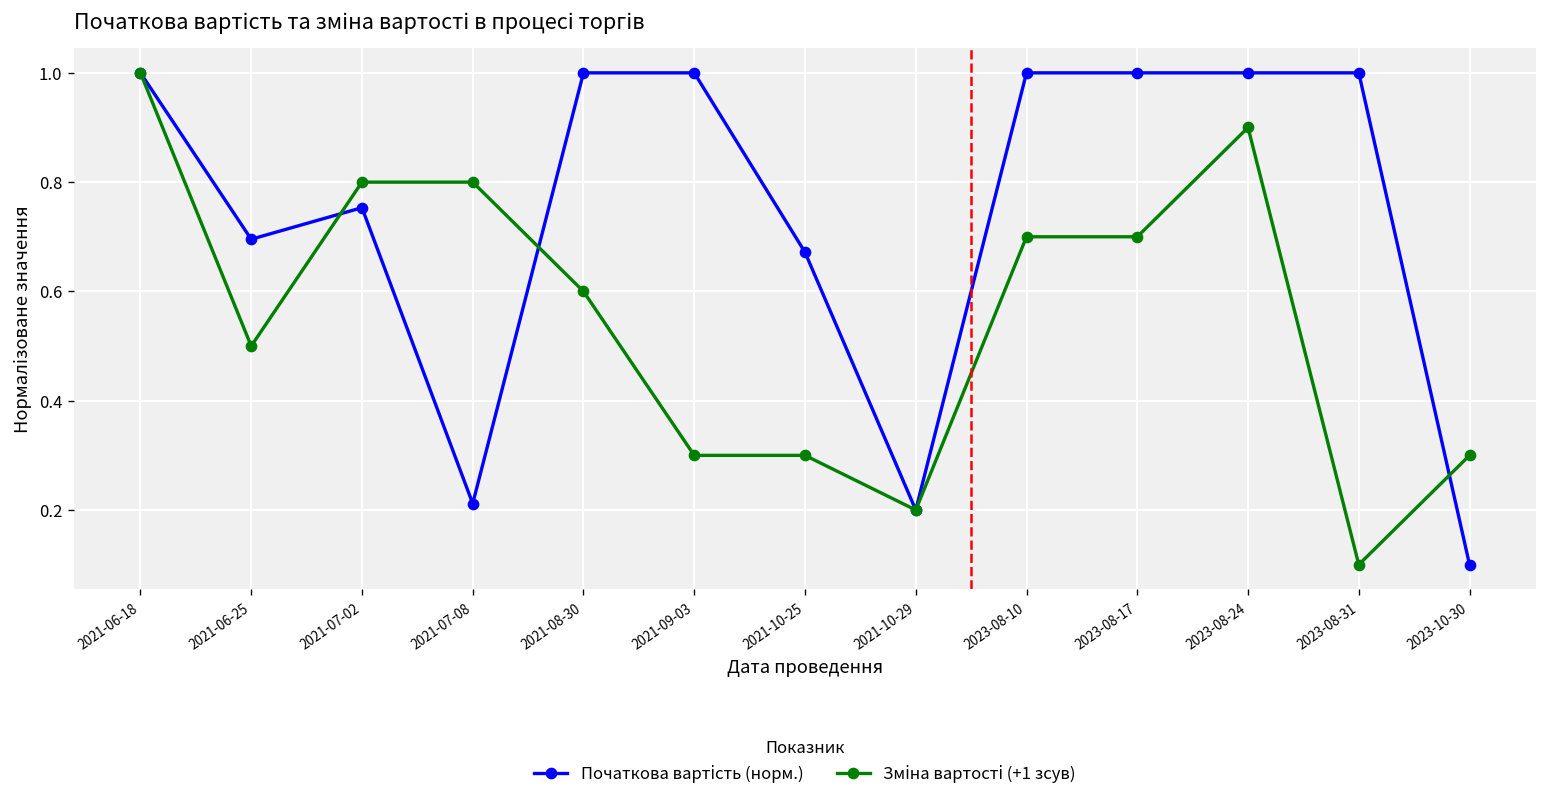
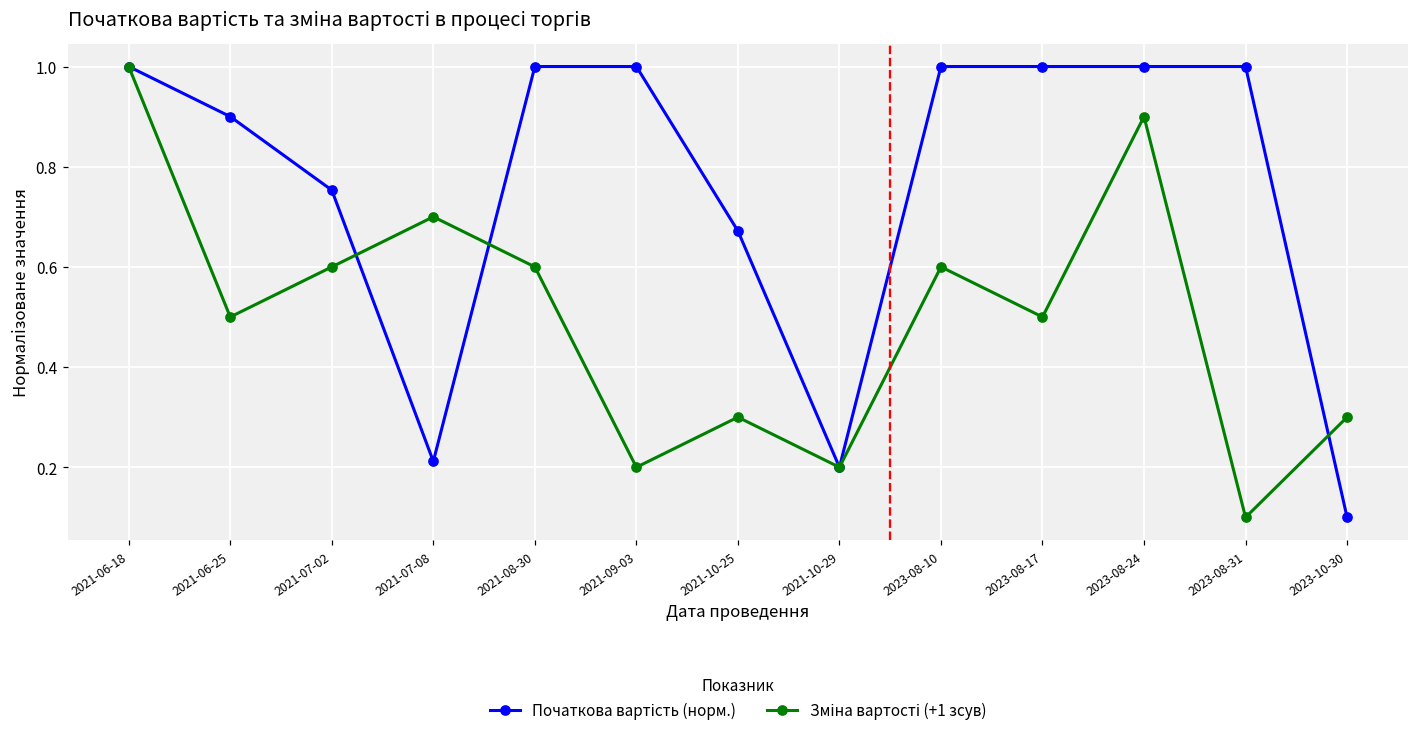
  {
    "Початкова вартість (норм.)": {
-     "2021-06-25": 0.70,
+     "2021-06-25": 0.90,
      "2021-07-02": 0.75,
      "2021-07-08": 0.21,
      "2021-08-30": 1.00,
      "2021-09-03": 1.00,
      "2021-10-25": 0.67,
      "2023-08-10": 1.00,
      "2023-08-17": 1.00,
      "2023-08-24": 1.00,
      "2023-08-31": 1.00,
      "2023-10-30": 0.10
    },
    "Зміна вартості (+1 зсув)": {
      "2021-06-25": 0.50,
-     "2021-07-02": 0.80,
-     "2021-07-08": 0.80,
+     "2021-07-02": 0.60,
+     "2021-07-08": 0.70,
      "2021-08-30": 0.60,
-     "2021-09-03": 0.30,
+     "2021-09-03": 0.20,
      "2021-10-25": 0.30,
-     "2023-08-10": 0.70,
-     "2023-08-17": 0.70,
+     "2023-08-10": 0.60,
+     "2023-08-17": 0.50,
      "2023-08-24": 0.90,
      "2023-08-31": 0.10,
      "2023-10-30": 0.30
    }
  }
